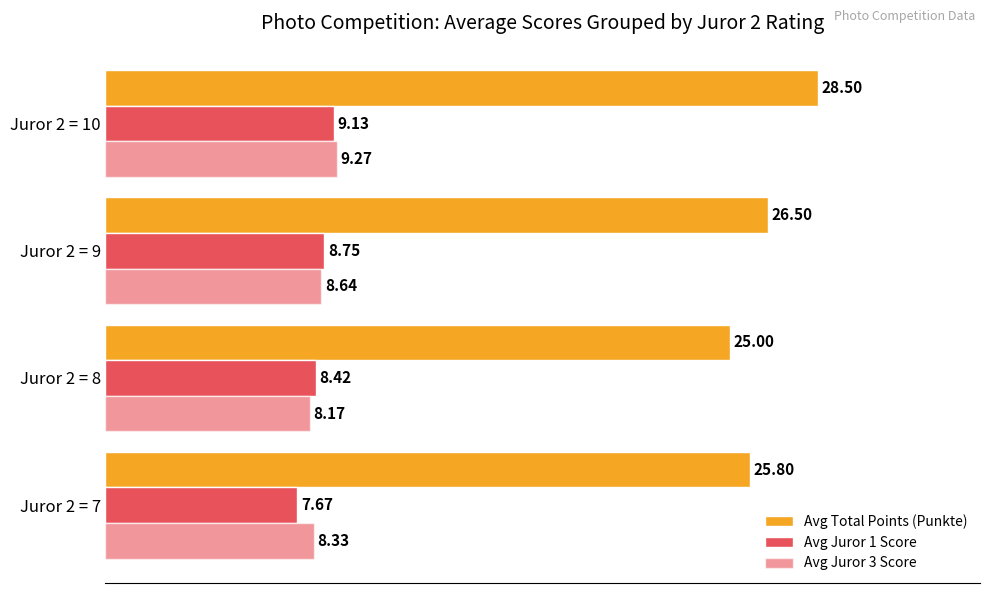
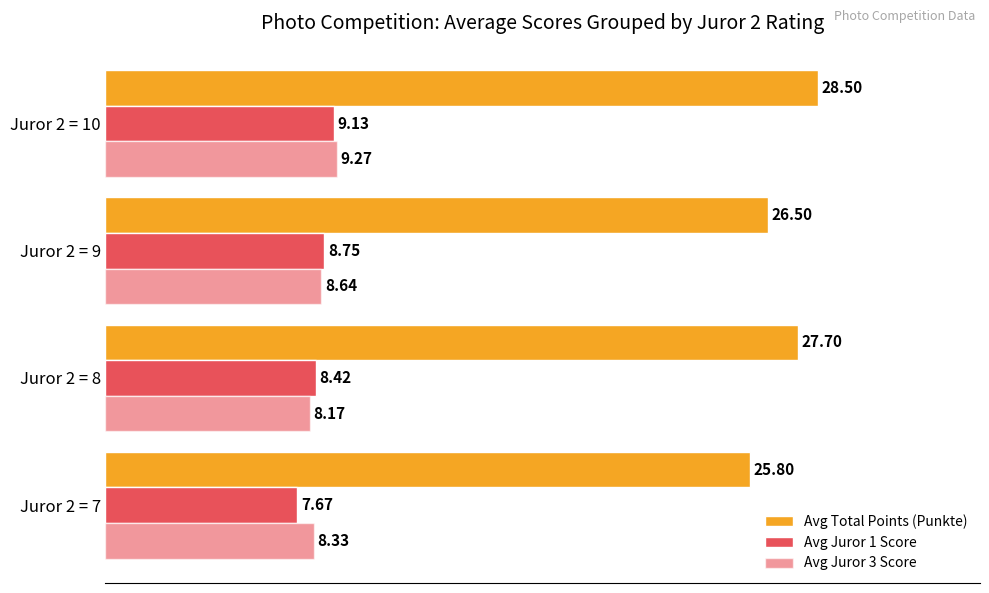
  {
    "Avg Total Points (Punkte)": {
      "Juror 2 = 10": 28.50,
      "Juror 2 = 9": 26.50,
-     "Juror 2 = 8": 25.00,
+     "Juror 2 = 8": 27.70,
      "Juror 2 = 7": 25.80
    }
  }
